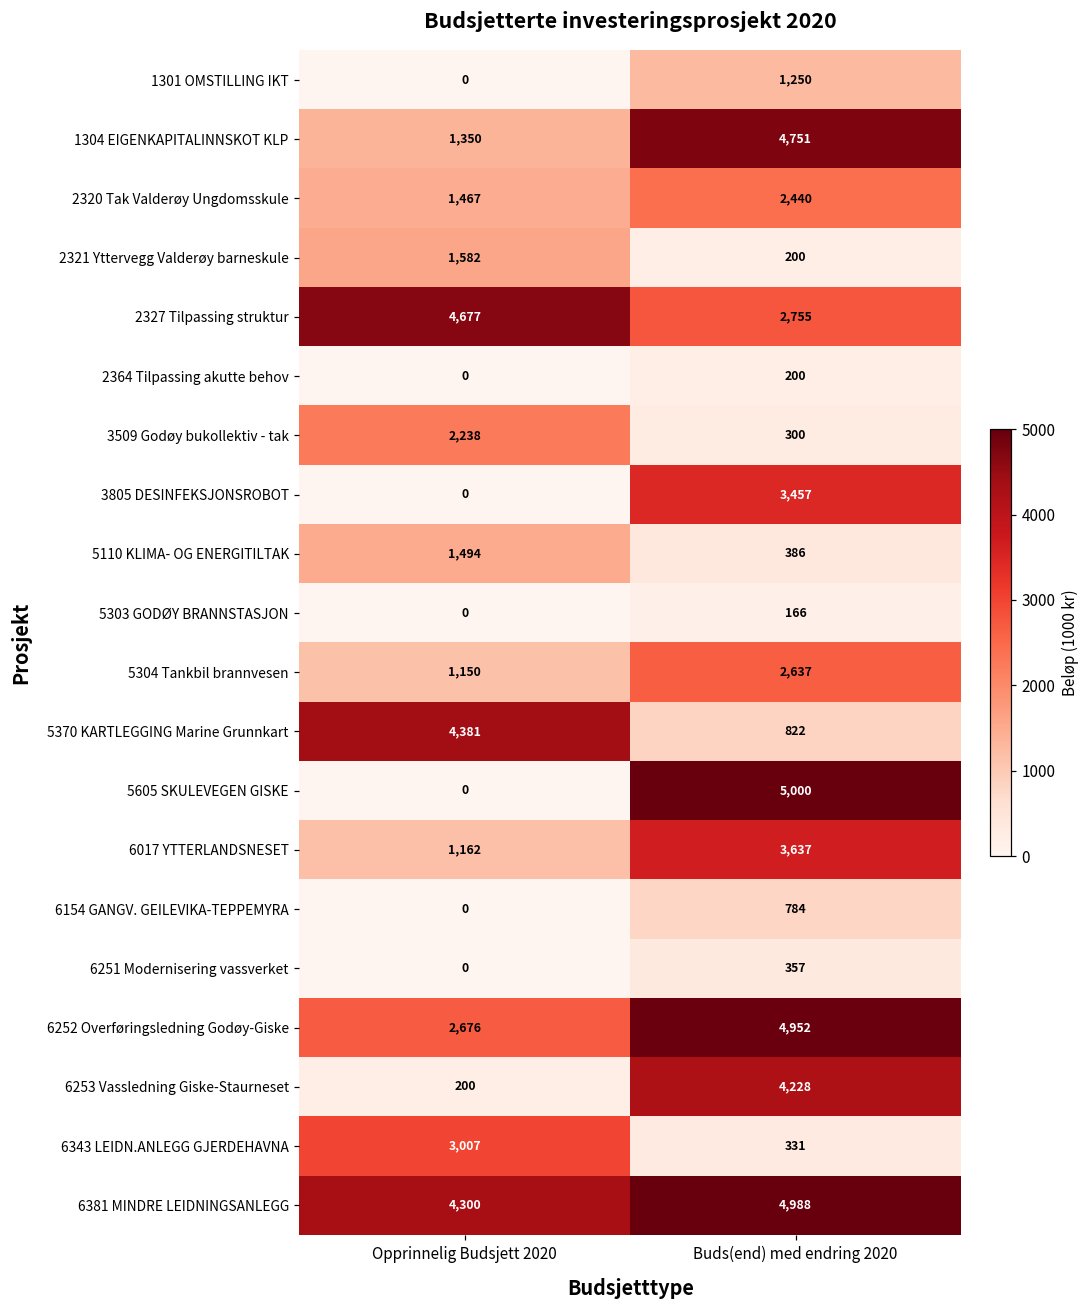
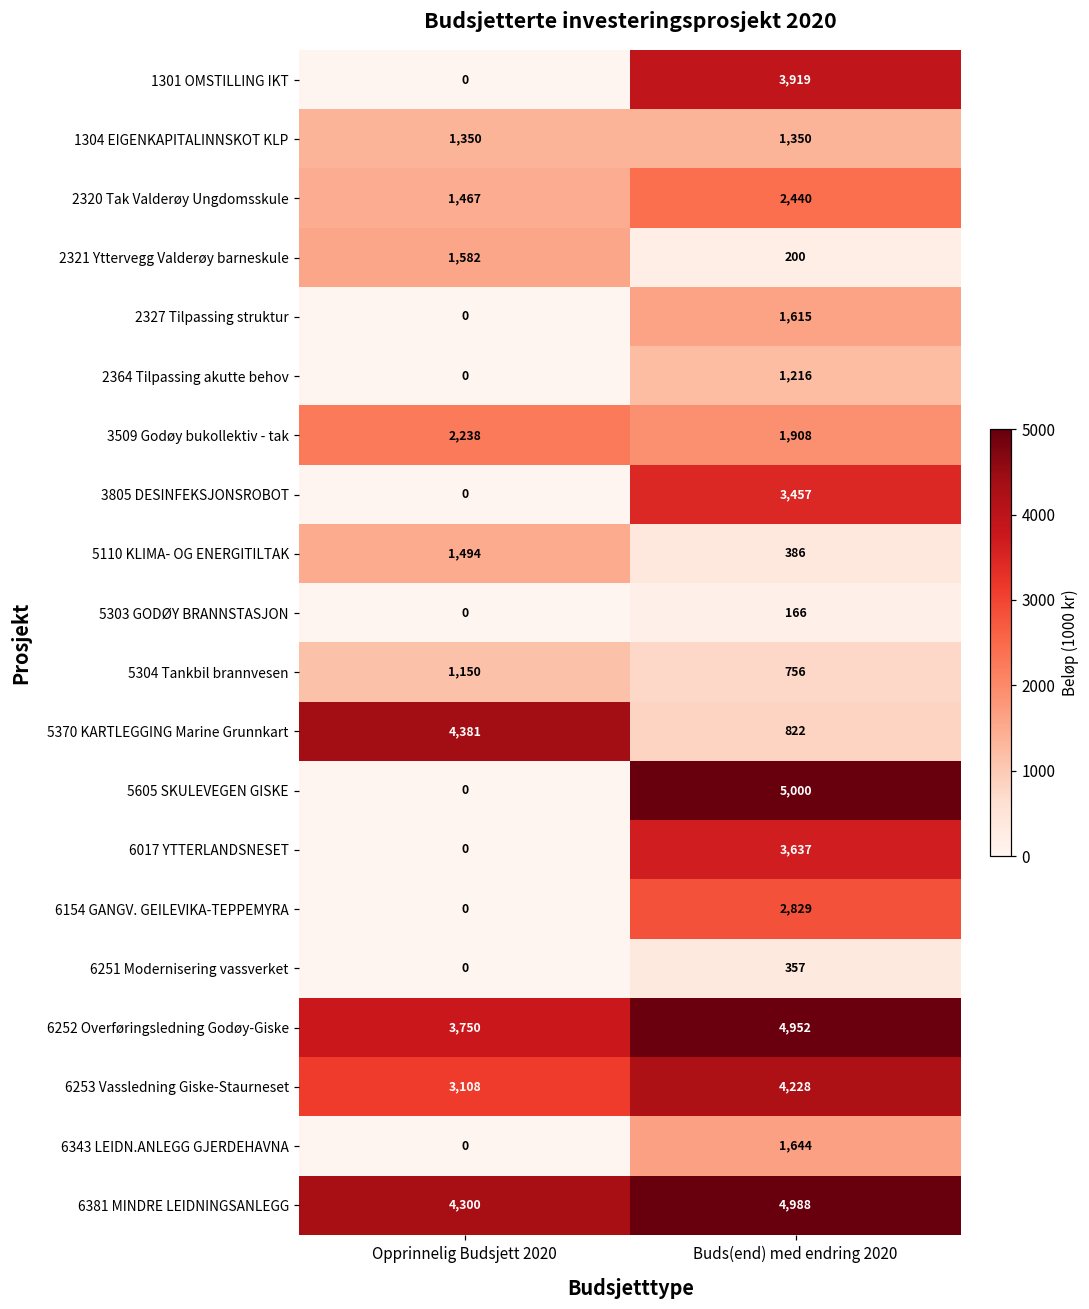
  {
    "1301 OMSTILLING IKT": {
      "Opprinnelig Budsjett 2020": "0",
-     "Buds(end) med endring 2020": "1,250"
+     "Buds(end) med endring 2020": "3,919"
    },
    "1304 EIGENKAPITALINNSKOT KLP": {
      "Opprinnelig Budsjett 2020": "1,350",
-     "Buds(end) med endring 2020": "4,751"
+     "Buds(end) med endring 2020": "1,350"
    },
    "2320 Tak Valderøy Ungdomsskule": {
      "Opprinnelig Budsjett 2020": "1,467",
      "Buds(end) med endring 2020": "2,440"
    },
    "2321 Yttervegg Valderøy barneskule": {
      "Opprinnelig Budsjett 2020": "1,582",
      "Buds(end) med endring 2020": "200"
    },
    "2327 Tilpassing struktur": {
-     "Opprinnelig Budsjett 2020": "4,677",
-     "Buds(end) med endring 2020": "2,755"
+     "Opprinnelig Budsjett 2020": "0",
+     "Buds(end) med endring 2020": "1,615"
    },
    "2364 Tilpassing akutte behov": {
      "Opprinnelig Budsjett 2020": "0",
-     "Buds(end) med endring 2020": "200"
+     "Buds(end) med endring 2020": "1,216"
    },
    "3509 Godøy bukollektiv - tak": {
      "Opprinnelig Budsjett 2020": "2,238",
-     "Buds(end) med endring 2020": "300"
+     "Buds(end) med endring 2020": "1,908"
    },
    "3805 DESINFEKSJONSROBOT": {
      "Opprinnelig Budsjett 2020": "0",
      "Buds(end) med endring 2020": "3,457"
    },
    "5110 KLIMA- OG ENERGITILTAK": {
      "Opprinnelig Budsjett 2020": "1,494",
      "Buds(end) med endring 2020": "386"
    },
    "5303 GODØY BRANNSTASJON": {
      "Opprinnelig Budsjett 2020": "0",
      "Buds(end) med endring 2020": "166"
    },
    "5304 Tankbil brannvesen": {
      "Opprinnelig Budsjett 2020": "1,150",
-     "Buds(end) med endring 2020": "2,637"
+     "Buds(end) med endring 2020": "756"
    },
    "5370 KARTLEGGING Marine Grunnkart": {
      "Opprinnelig Budsjett 2020": "4,381",
      "Buds(end) med endring 2020": "822"
    },
    "5605 SKULEVEGEN GISKE": {
      "Opprinnelig Budsjett 2020": "0",
      "Buds(end) med endring 2020": "5,000"
    },
    "6017 YTTERLANDSNESET": {
-     "Opprinnelig Budsjett 2020": "1,162",
+     "Opprinnelig Budsjett 2020": "0",
      "Buds(end) med endring 2020": "3,637"
    },
    "6154 GANGV. GEILEVIKA-TEPPEMYRA": {
      "Opprinnelig Budsjett 2020": "0",
-     "Buds(end) med endring 2020": "784"
+     "Buds(end) med endring 2020": "2,829"
    },
    "6251 Modernisering vassverket": {
      "Opprinnelig Budsjett 2020": "0",
      "Buds(end) med endring 2020": "357"
    },
    "6252 Overføringsledning Godøy-Giske": {
-     "Opprinnelig Budsjett 2020": "2,676",
+     "Opprinnelig Budsjett 2020": "3,750",
      "Buds(end) med endring 2020": "4,952"
    },
    "6253 Vassledning Giske-Staurneset": {
-     "Opprinnelig Budsjett 2020": "200",
+     "Opprinnelig Budsjett 2020": "3,108",
      "Buds(end) med endring 2020": "4,228"
    },
    "6343 LEIDN.ANLEGG GJERDEHAVNA": {
-     "Opprinnelig Budsjett 2020": "3,007",
-     "Buds(end) med endring 2020": "331"
+     "Opprinnelig Budsjett 2020": "0",
+     "Buds(end) med endring 2020": "1,644"
    },
    "6381 MINDRE LEIDNINGSANLEGG": {
      "Opprinnelig Budsjett 2020": "4,300",
      "Buds(end) med endring 2020": "4,988"
    }
  }
